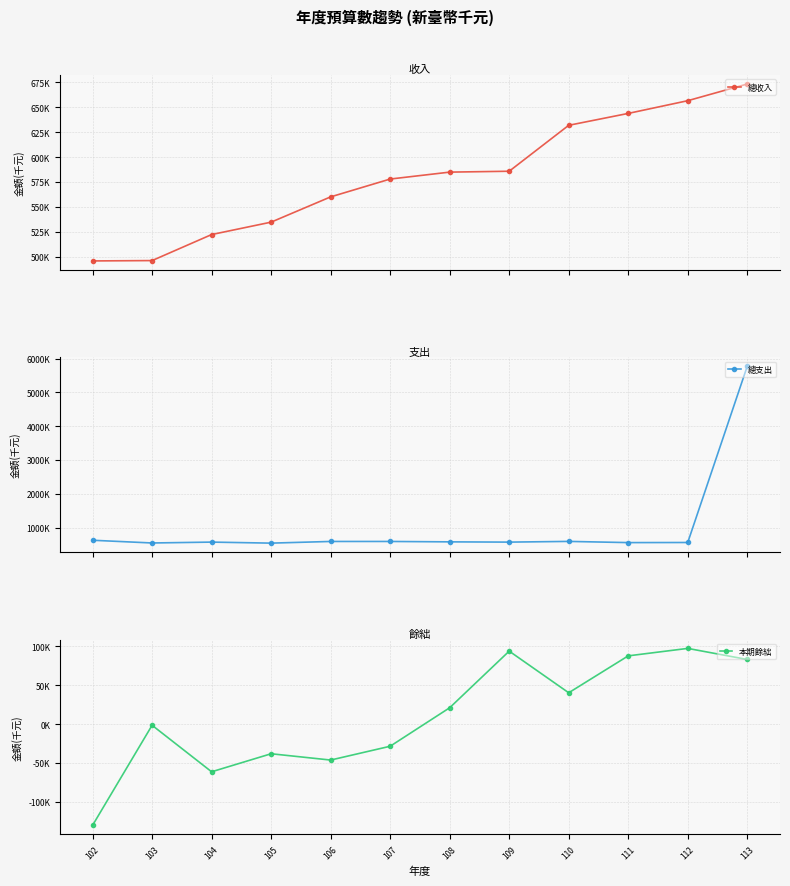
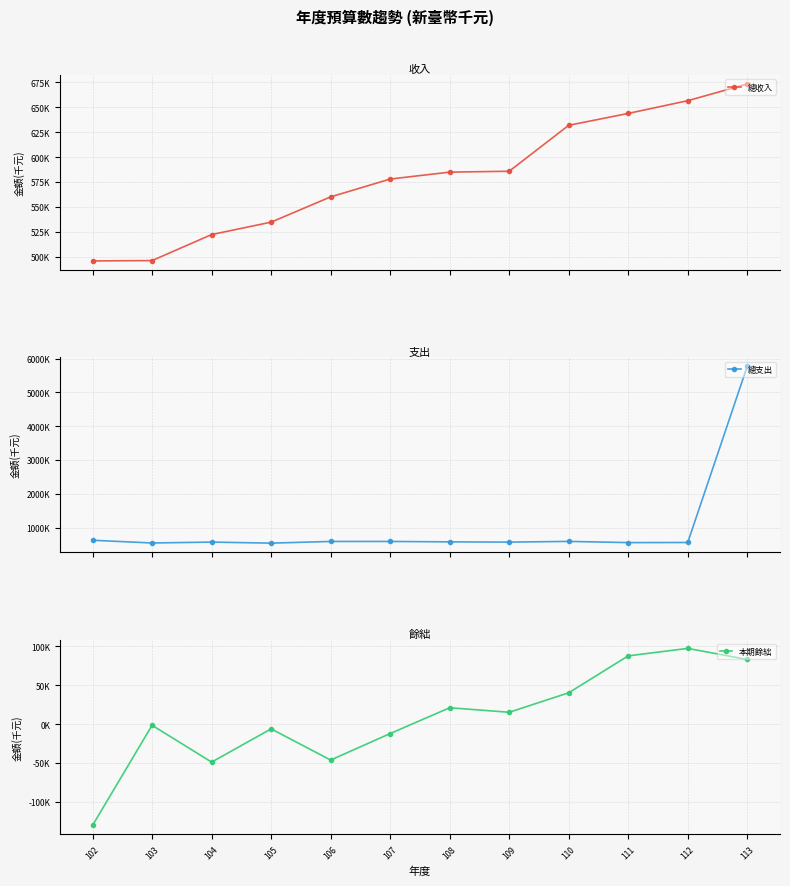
  {
    "餘絀": {
      "102": -130000,
      "103": 0,
-     "104": -60000,
-     "105": -40000,
+     "104": -50000,
+     "105": -10000,
      "106": -50000,
-     "107": -30000,
+     "107": -10000,
      "108": 20000,
-     "109": 90000,
+     "109": 20000,
      "110": 40000,
      "111": 90000,
      "112": 100000,
      "113": 80000
    }
  }
